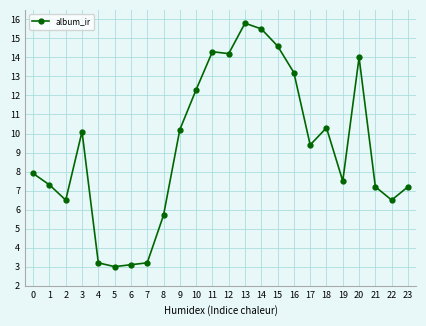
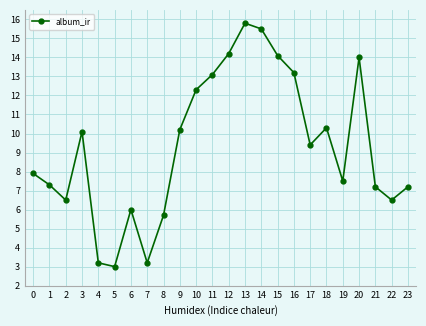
  {
    "0": 7.9,
    "1": 7.3,
    "2": 6.5,
    "3": 10.1,
    "4": 3.2,
    "5": 3.0,
-   "6": 3.1,
+   "6": 6.0,
    "7": 3.2,
    "8": 5.7,
    "9": 10.2,
    "10": 12.3,
-   "11": 14.3,
+   "11": 13.1,
    "12": 14.2,
    "13": 15.8,
    "14": 15.5,
-   "15": 14.6,
+   "15": 14.1,
    "16": 13.2,
    "17": 9.4,
    "18": 10.3,
    "19": 7.5,
    "20": 14.0,
    "21": 7.2,
    "22": 6.5,
    "23": 7.2
  }
